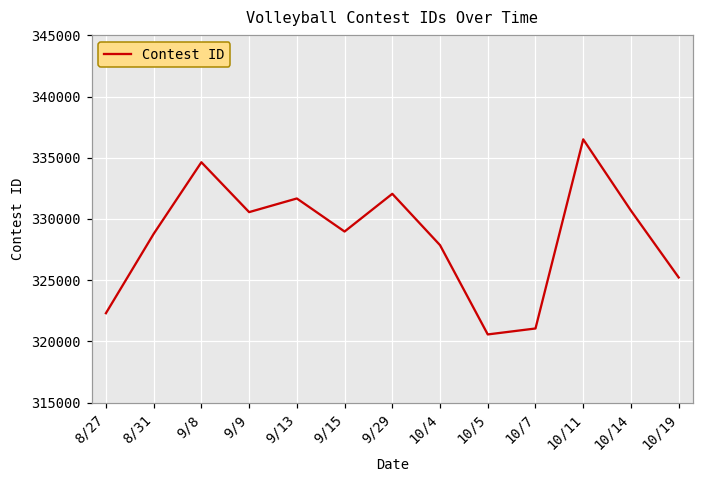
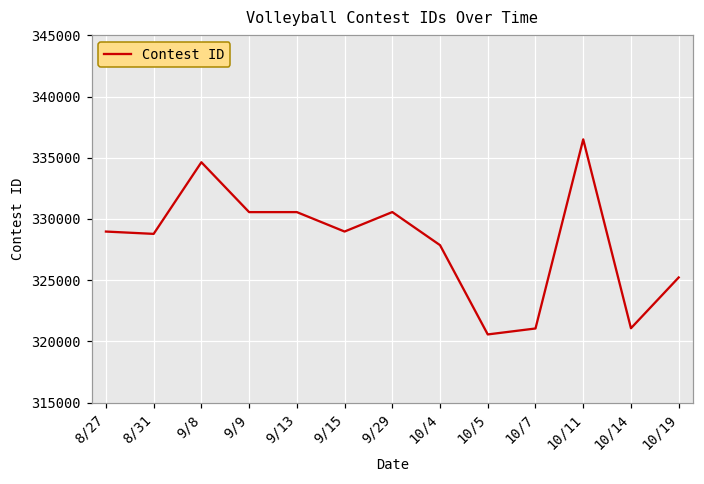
  {
-   "8/27": 322300,
+   "8/27": 329000,
    "8/31": 328800,
    "9/8": 334600,
    "9/9": 330600,
-   "9/13": 331700,
+   "9/13": 330600,
    "9/15": 329000,
-   "9/29": 332100,
+   "9/29": 330600,
    "10/4": 327900,
    "10/5": 320600,
    "10/7": 321100,
    "10/11": 336500,
-   "10/14": 330700,
+   "10/14": 321100,
    "10/19": 325200
  }
